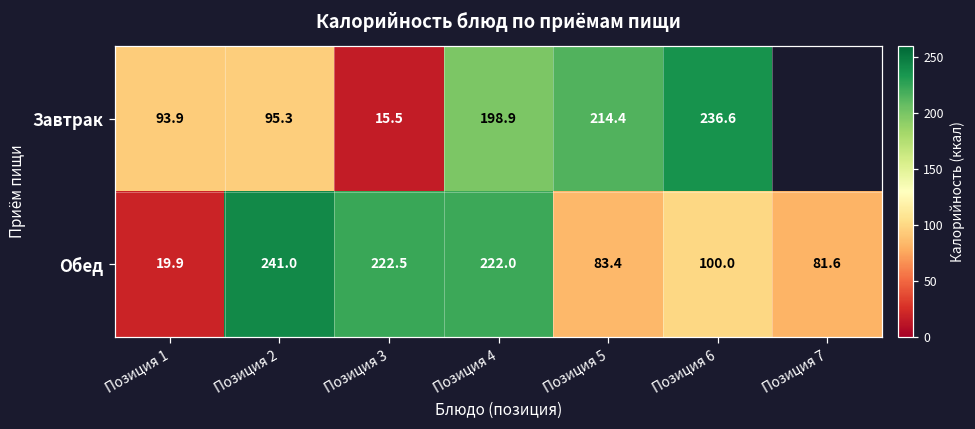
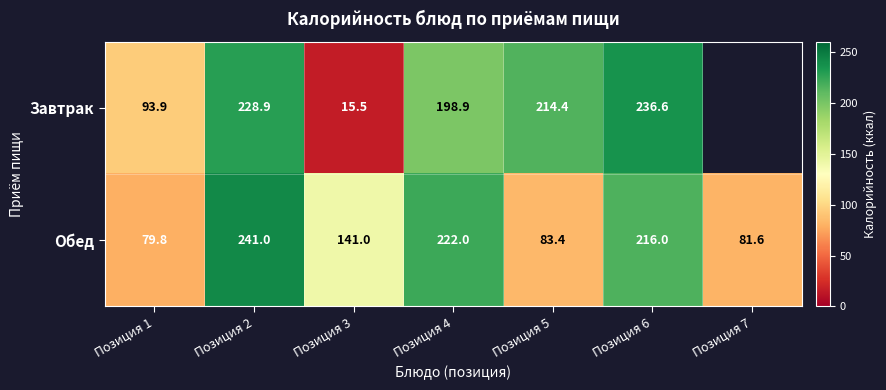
  {
    "Завтрак": {
      "Позиция 1": 93.9,
-     "Позиция 2": 95.3,
+     "Позиция 2": 228.9,
      "Позиция 3": 15.5,
      "Позиция 4": 198.9,
      "Позиция 5": 214.4,
      "Позиция 6": 236.6
    },
    "Обед": {
-     "Позиция 1": 19.9,
+     "Позиция 1": 79.8,
      "Позиция 2": 241.0,
-     "Позиция 3": 222.5,
+     "Позиция 3": 141.0,
      "Позиция 4": 222.0,
      "Позиция 5": 83.4,
-     "Позиция 6": 100.0,
+     "Позиция 6": 216.0,
      "Позиция 7": 81.6
    }
  }
